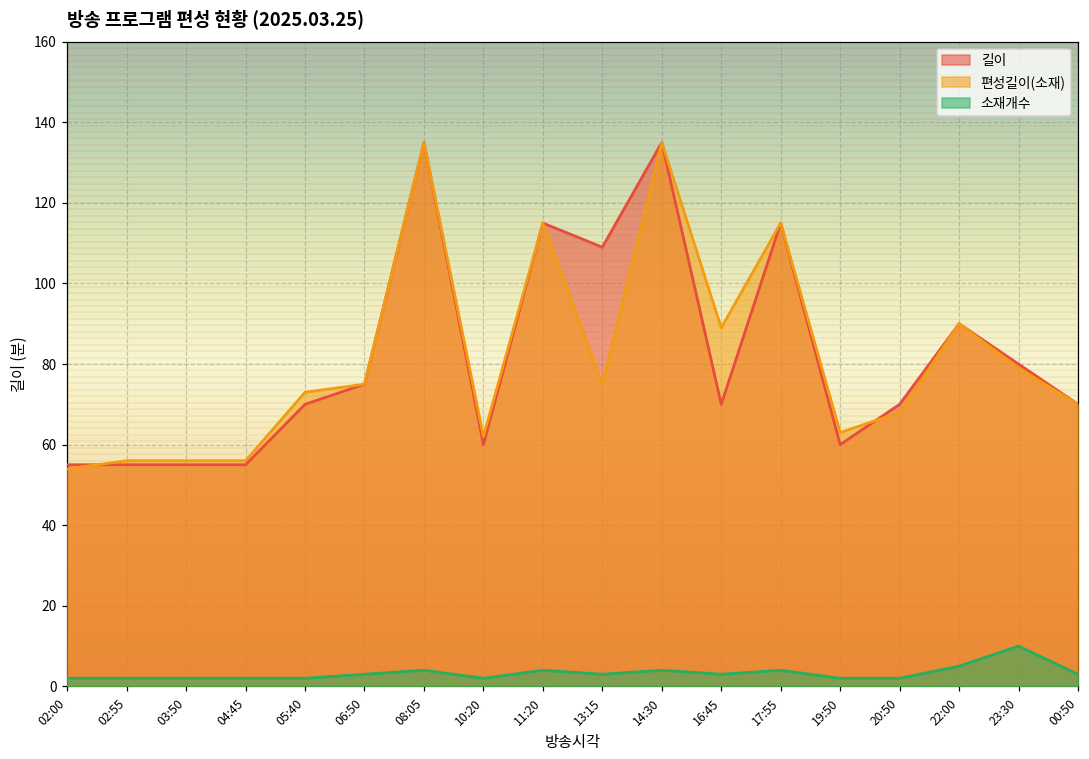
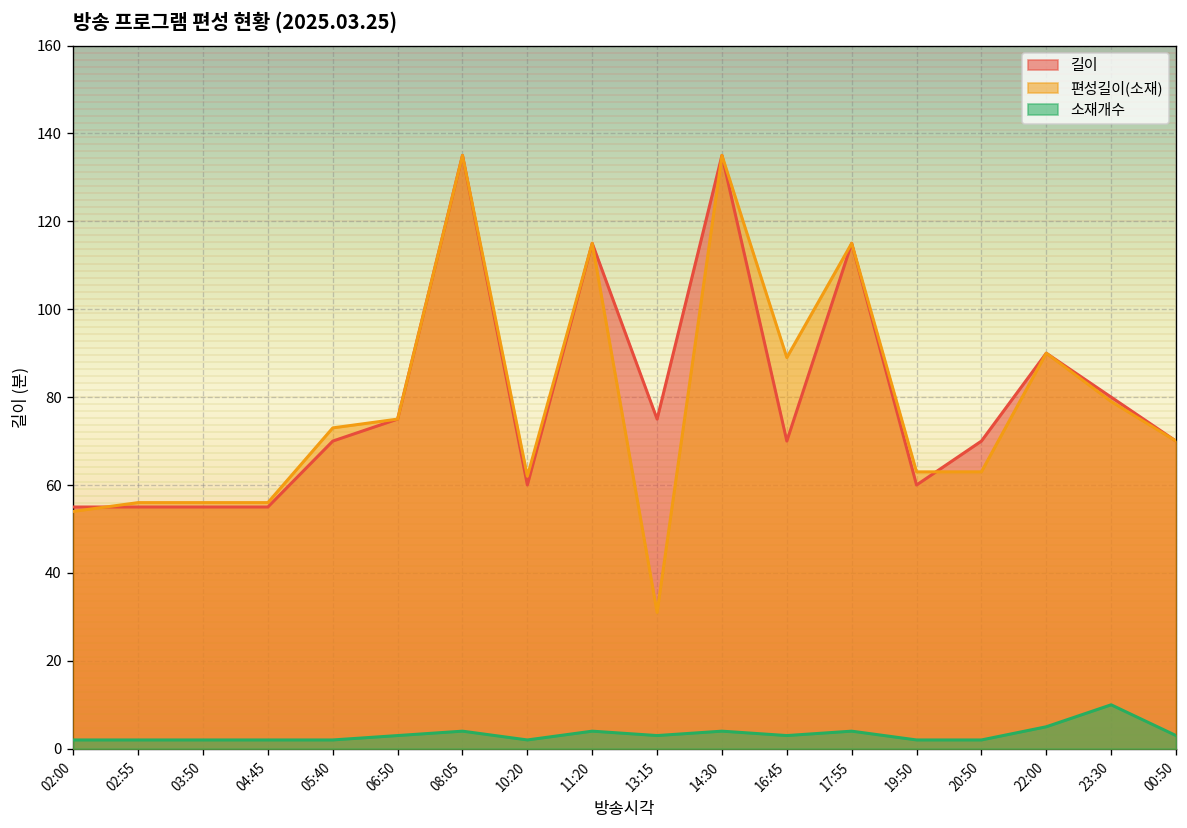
  {
    "길이": {
      "02:00": 55,
      "02:55": 55,
      "03:50": 55,
      "04:45": 55,
      "05:40": 70,
      "10:20": 60,
-     "13:15": 109,
+     "13:15": 75,
      "16:45": 70,
      "19:50": 60,
      "20:50": 70,
      "23:30": 80
    },
    "편성길이(소재)": {
      "02:00": 54,
      "02:55": 56,
      "03:50": 56,
      "04:45": 56,
      "05:40": 73,
      "10:20": 62,
-     "13:15": 75,
+     "13:15": 31,
      "16:45": 89,
      "19:50": 63,
-     "20:50": 68,
+     "20:50": 63,
      "23:30": 79
    },
    "소재개수": {
      "02:00": 2,
      "02:55": 2,
      "03:50": 2,
      "04:45": 2,
      "05:40": 2,
      "06:50": 3,
      "08:05": 4,
      "10:20": 2,
      "11:20": 4,
      "13:15": 3,
      "14:30": 4,
      "16:45": 3,
      "17:55": 4,
      "19:50": 2,
      "20:50": 2,
      "22:00": 5,
      "23:30": 10,
      "00:50": 3
    }
  }
